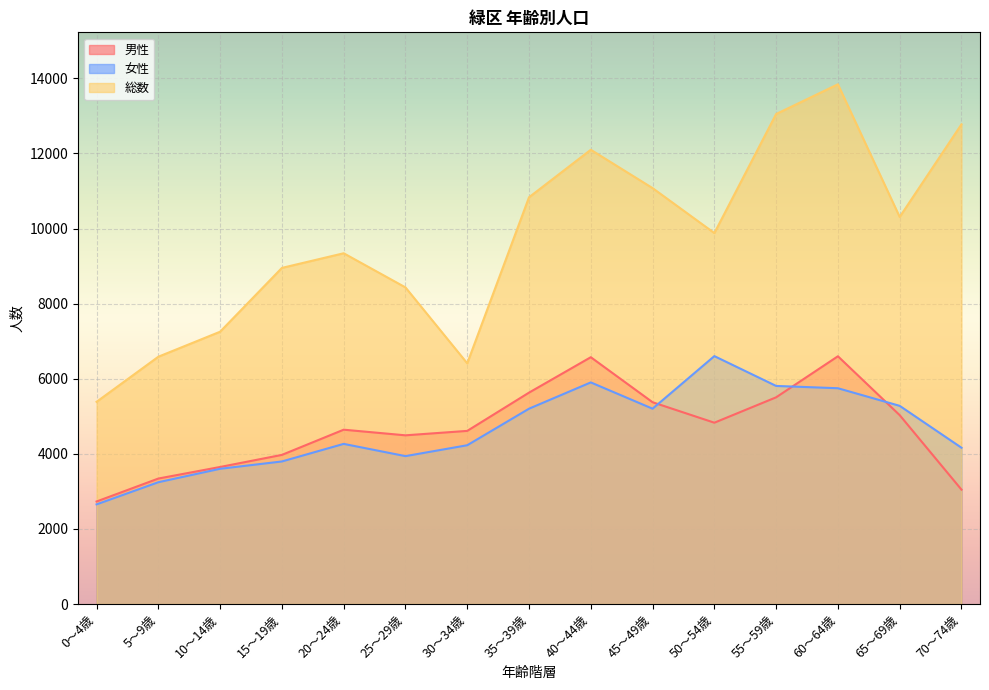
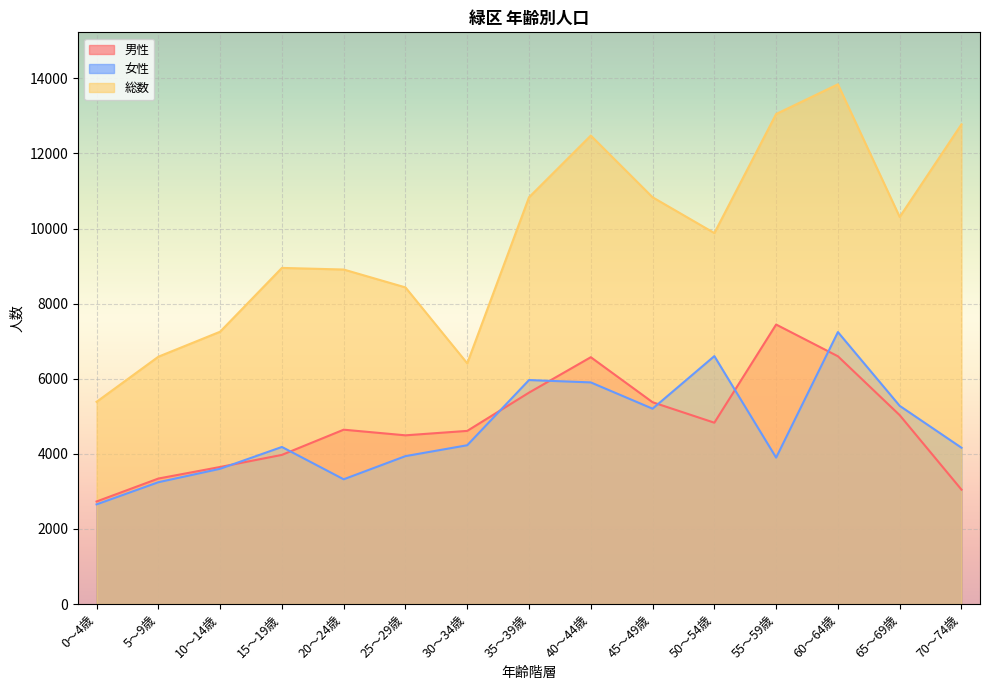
  {
    "男性": {
      "0～4歳": 2700,
      "5～9歳": 3300,
      "15～19歳": 4000,
      "20～24歳": 4600,
      "25～29歳": 4500,
      "30～34歳": 4600,
      "35～39歳": 5600,
      "40～44歳": 6600,
      "45～49歳": 5400,
      "50～54歳": 4800,
-     "55～59歳": 5500,
+     "55～59歳": 7400,
      "60～64歳": 6600,
      "65～69歳": 5000,
      "70～74歳": 3000
    },
    "女性": {
      "0～4歳": 2700,
      "5～9歳": 3200,
-     "15～19歳": 3800,
-     "20～24歳": 4300,
+     "15～19歳": 4200,
+     "20～24歳": 3300,
      "25～29歳": 3900,
      "30～34歳": 4200,
-     "35～39歳": 5200,
+     "35～39歳": 6000,
      "40～44歳": 5900,
      "45～49歳": 5200,
      "50～54歳": 6600,
-     "55～59歳": 5800,
-     "60～64歳": 5700,
+     "55～59歳": 3900,
+     "60～64歳": 7200,
      "65～69歳": 5300,
      "70～74歳": 4200
    },
    "総数": {
      "0～4歳": 5400,
      "5～9歳": 6600,
      "10～14歳": 7300,
      "15～19歳": 9000,
-     "20～24歳": 9300,
+     "20～24歳": 8900,
      "25～29歳": 8400,
      "30～34歳": 6400,
      "35～39歳": 10800,
-     "40～44歳": 12100,
-     "45～49歳": 11100,
+     "40～44歳": 12500,
+     "45～49歳": 10800,
      "50～54歳": 9900,
      "55～59歳": 13000,
      "60～64歳": 13800,
      "65～69歳": 10300,
      "70～74歳": 12800
    }
  }
